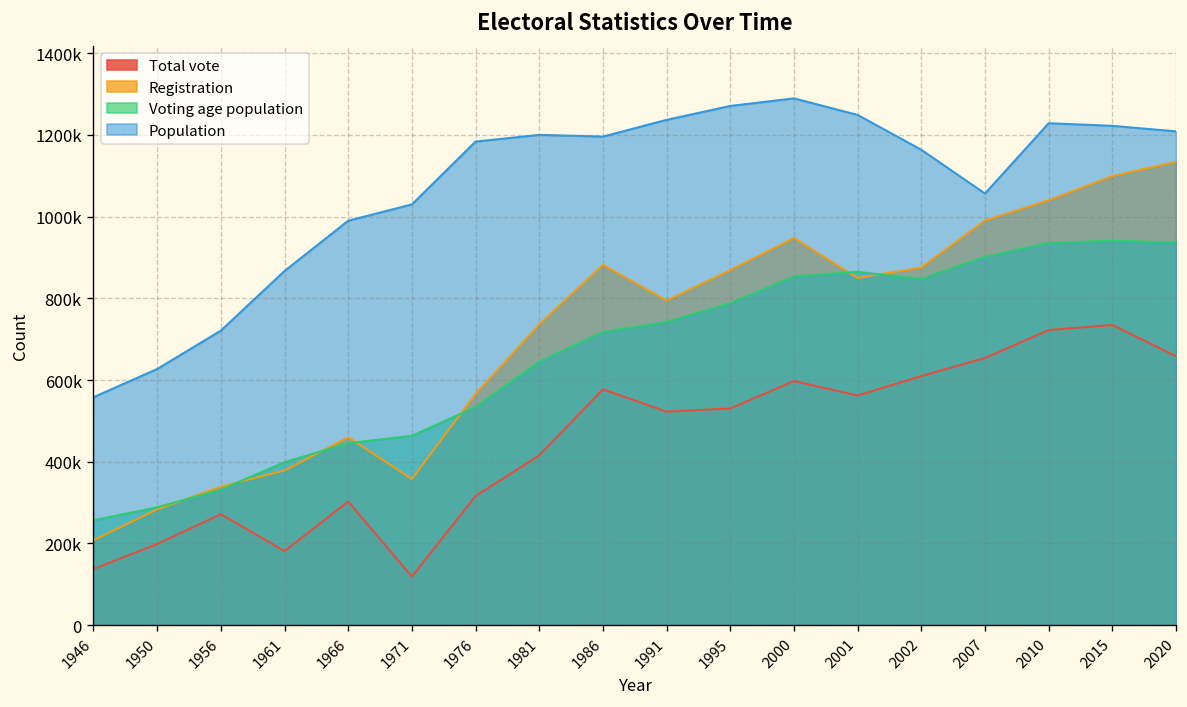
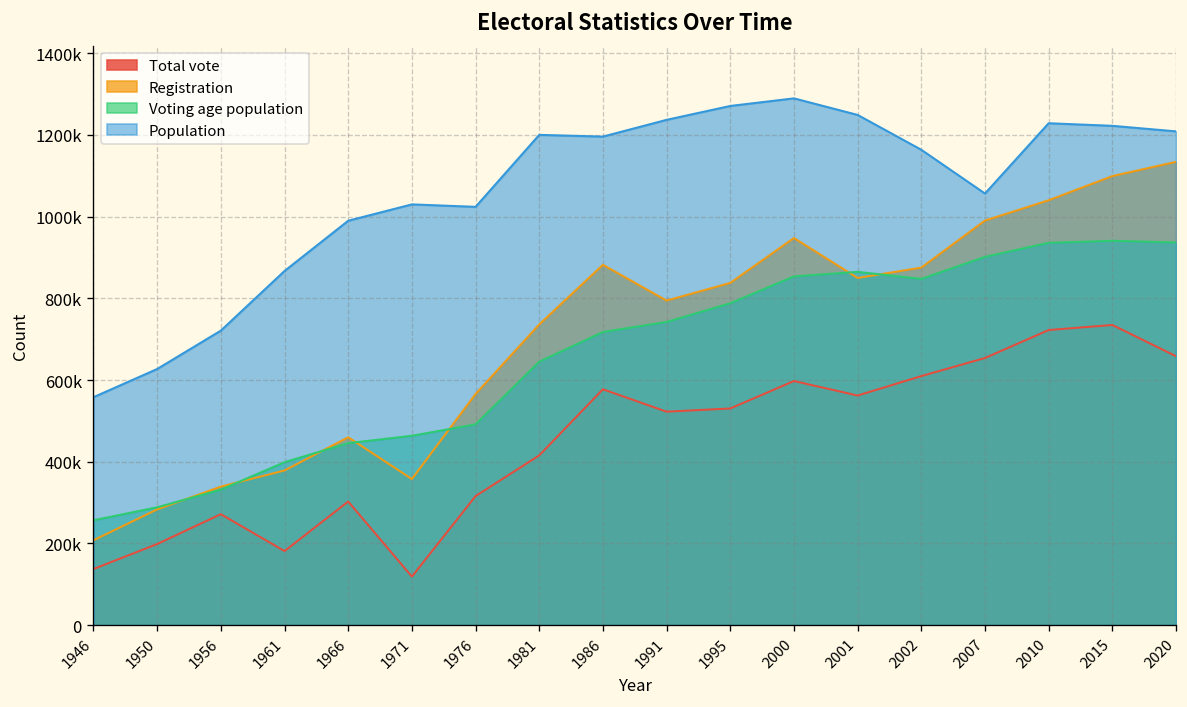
  {
    "Total vote": {
      "1946": 140000,
      "1950": 200000,
      "1956": 270000,
      "1961": 180000,
      "1966": 300000,
      "1971": 120000,
      "1976": 320000,
      "1981": 420000,
      "1986": 580000,
      "1991": 520000,
      "1995": 530000,
      "2000": 600000,
      "2001": 560000,
      "2002": 610000,
      "2007": 650000,
      "2010": 720000,
      "2015": 730000,
      "2020": 660000
    },
    "Registration": {
      "1946": 210000,
      "1961": 380000,
      "1966": 460000,
      "1971": 360000,
      "1976": 570000,
      "1981": 740000,
      "1986": 880000,
      "1991": 790000,
-     "1995": 870000,
+     "1995": 840000,
      "2000": 950000,
      "2001": 850000,
      "2002": 880000,
      "2007": 990000,
      "2010": 1040000,
      "2015": 1100000,
      "2020": 1130000
    },
    "Voting age population": {
      "1946": 260000,
      "1961": 400000,
      "1966": 450000,
      "1971": 460000,
-     "1976": 530000,
+     "1976": 490000,
      "1981": 640000,
      "1986": 720000,
      "1991": 740000,
      "1995": 790000,
      "2000": 850000,
      "2001": 860000,
      "2002": 850000,
      "2007": 900000,
      "2010": 940000,
      "2015": 940000,
      "2020": 940000
    },
    "Population": {
      "1946": 560000,
      "1950": 630000,
      "1956": 720000,
      "1961": 870000,
      "1966": 990000,
      "1971": 1030000,
-     "1976": 1180000,
+     "1976": 1020000,
      "1981": 1200000,
      "1986": 1200000,
      "1991": 1240000,
      "1995": 1270000,
      "2000": 1290000,
      "2001": 1250000,
      "2002": 1160000,
      "2007": 1060000,
      "2010": 1230000,
      "2015": 1220000,
      "2020": 1210000
    }
  }
